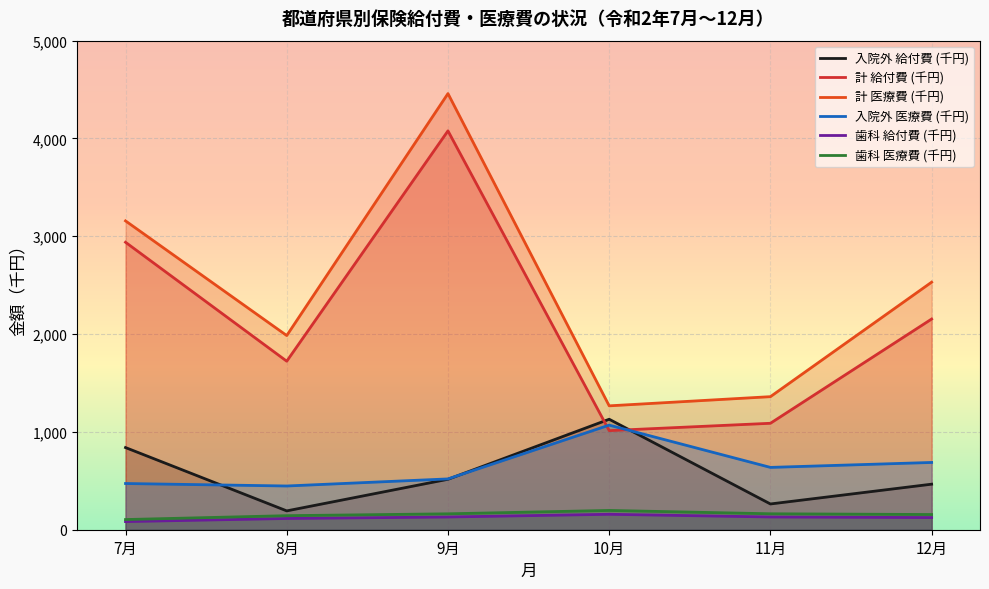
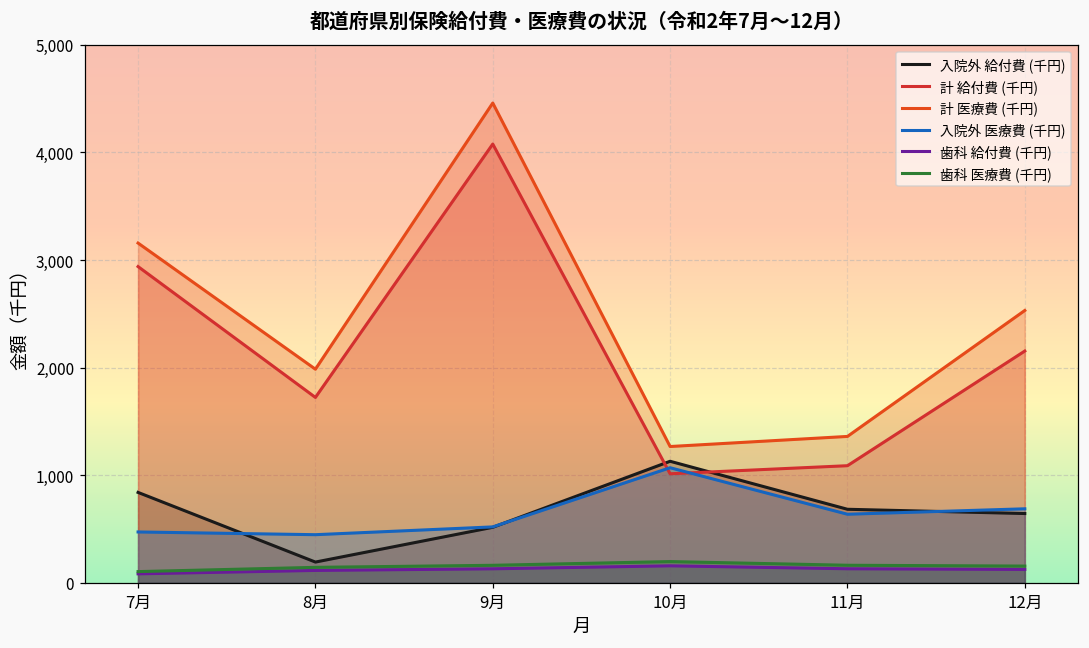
  {
    "入院外 給付費 (千円)": {
      "7月": "800",
      "8月": "200",
      "10月": "1,100",
-     "11月": "300",
-     "12月": "500"
+     "11月": "700",
+     "12月": "600"
    },
    "入院外 医療費 (千円)": {
      "7月": "500",
      "8月": "400",
      "10月": "1,100",
      "11月": "600",
      "12月": "700"
    },
    "歯科 給付費 (千円)": {
      "8月": "100",
      "9月": "100",
      "10月": "200",
      "11月": "100",
      "12月": "100"
    },
    "歯科 医療費 (千円)": {
      "8月": "100",
      "9月": "200",
      "10月": "200",
      "11月": "200",
      "12月": "200"
    }
  }
